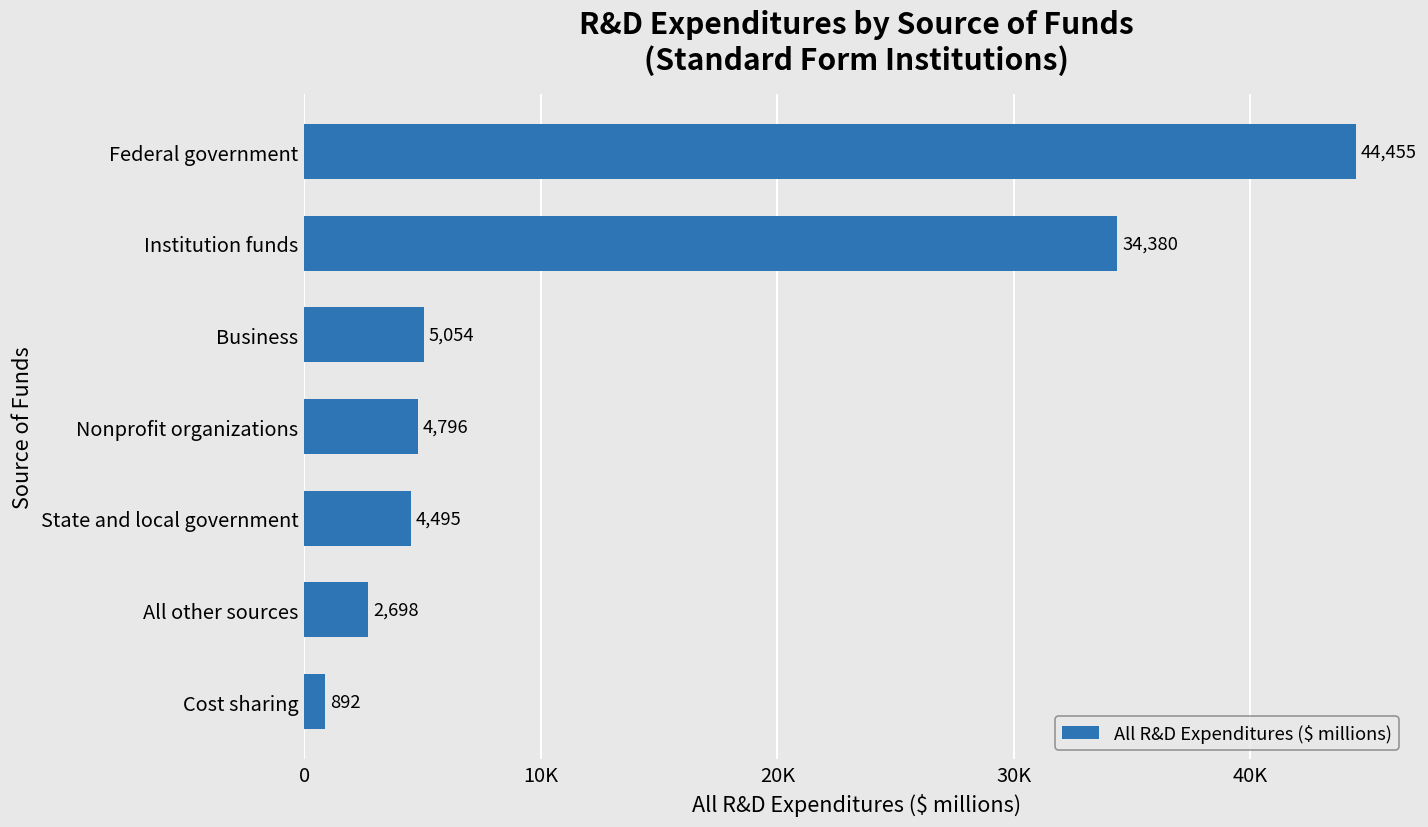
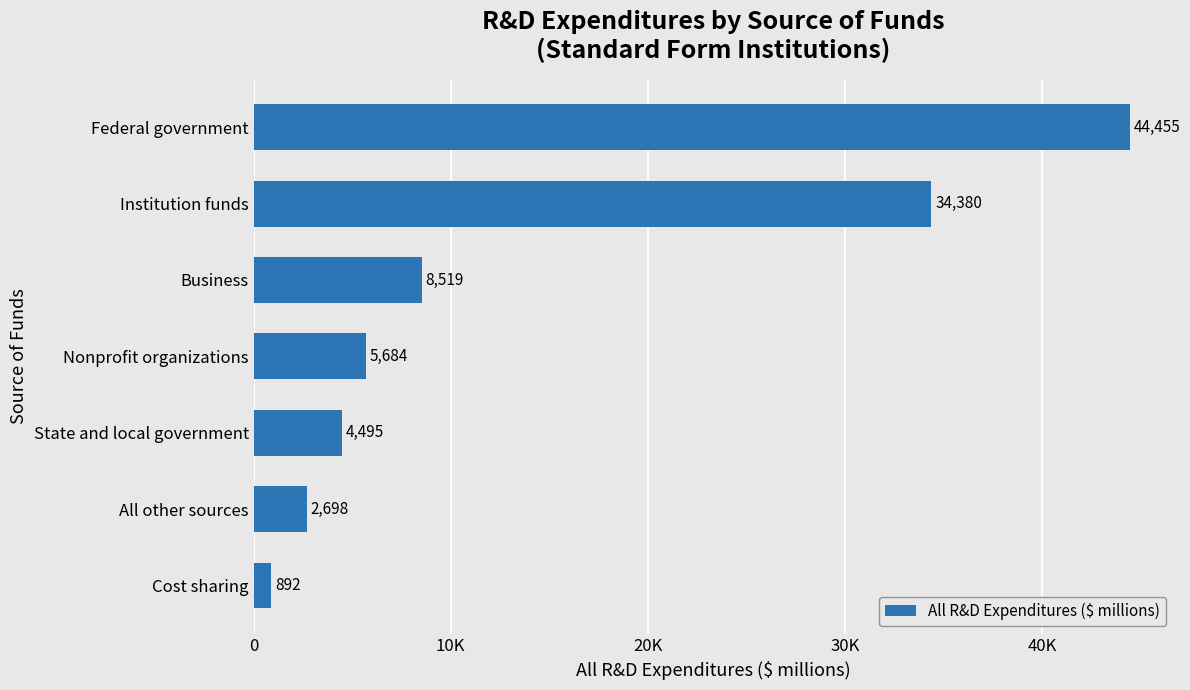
  {
    "Federal government": "44,455",
    "Institution funds": "34,380",
-   "Business": "5,054",
-   "Nonprofit organizations": "4,796",
+   "Business": "8,519",
+   "Nonprofit organizations": "5,684",
    "State and local government": "4,495",
    "All other sources": "2,698",
    "Cost sharing": "892"
  }
